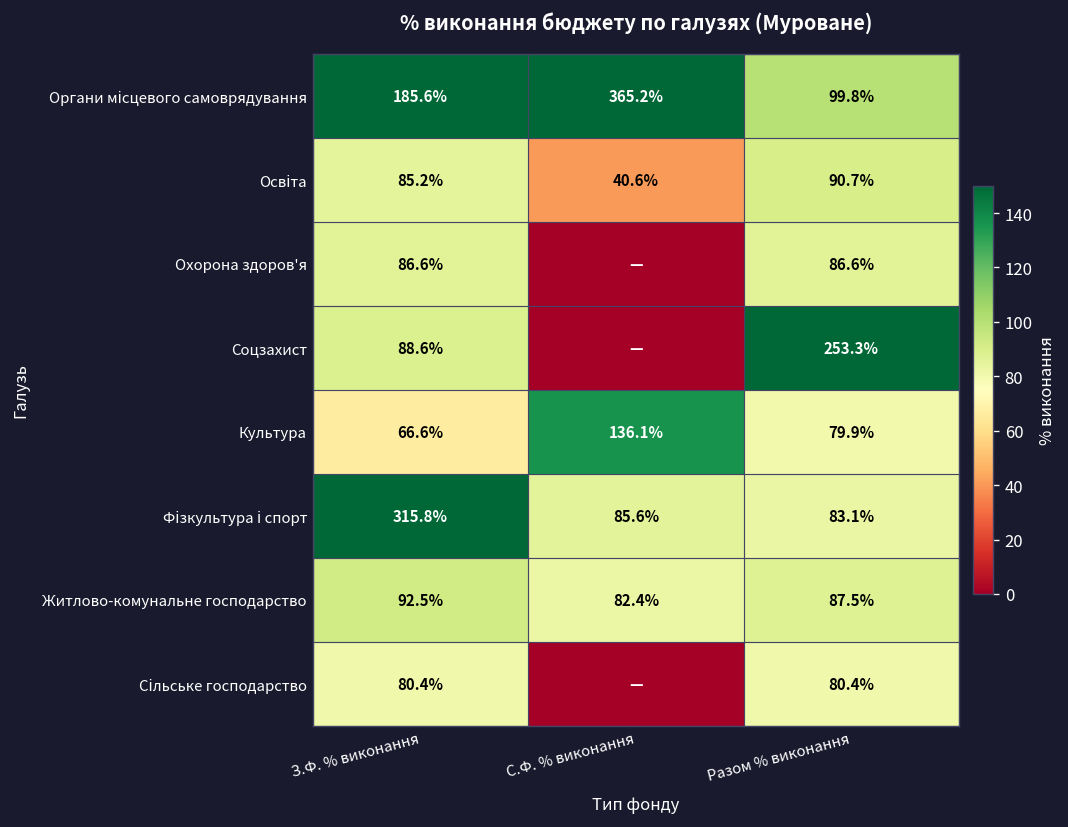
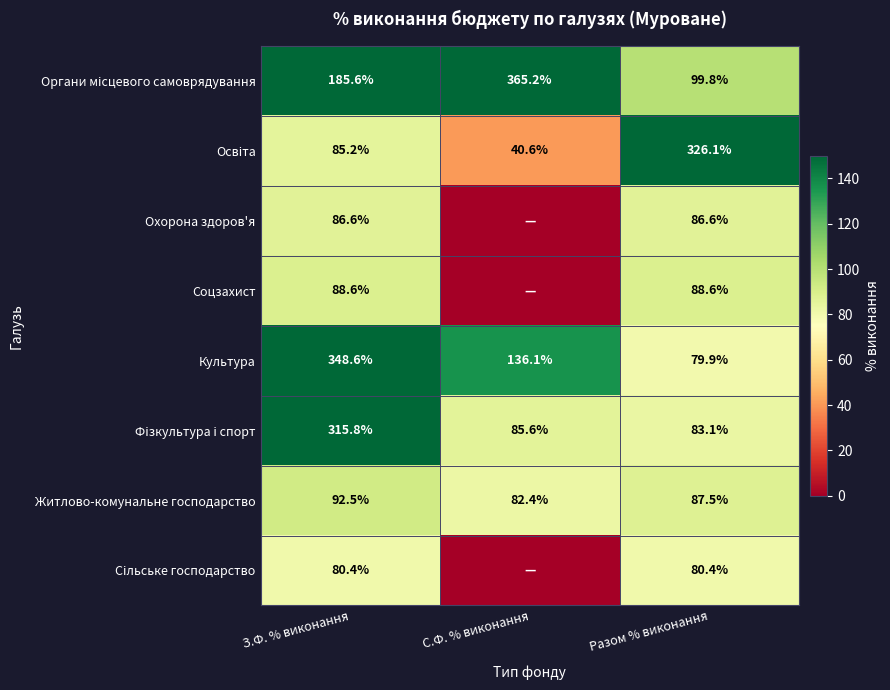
  {
    "Органи місцевого самоврядування": {
      "З.Ф. % виконання": "185.6%",
      "С.Ф. % виконання": "365.2%",
      "Разом % виконання": "99.8%"
    },
    "Освіта": {
      "З.Ф. % виконання": "85.2%",
      "С.Ф. % виконання": "40.6%",
-     "Разом % виконання": "90.7%"
+     "Разом % виконання": "326.1%"
    },
    "Охорона здоров'я": {
      "З.Ф. % виконання": "86.6%",
      "Разом % виконання": "86.6%"
    },
    "Соцзахист": {
      "З.Ф. % виконання": "88.6%",
-     "Разом % виконання": "253.3%"
+     "Разом % виконання": "88.6%"
    },
    "Культура": {
-     "З.Ф. % виконання": "66.6%",
+     "З.Ф. % виконання": "348.6%",
      "С.Ф. % виконання": "136.1%",
      "Разом % виконання": "79.9%"
    },
    "Фізкультура і спорт": {
      "З.Ф. % виконання": "315.8%",
      "С.Ф. % виконання": "85.6%",
      "Разом % виконання": "83.1%"
    },
    "Житлово-комунальне господарство": {
      "З.Ф. % виконання": "92.5%",
      "С.Ф. % виконання": "82.4%",
      "Разом % виконання": "87.5%"
    },
    "Сільське господарство": {
      "З.Ф. % виконання": "80.4%",
      "Разом % виконання": "80.4%"
    }
  }
